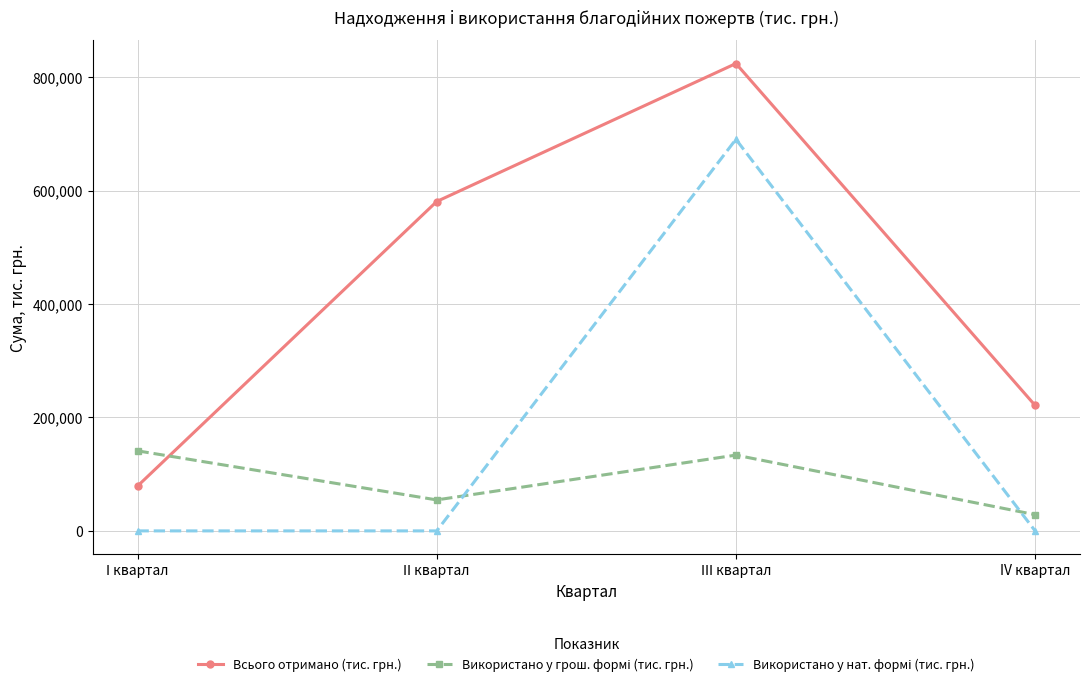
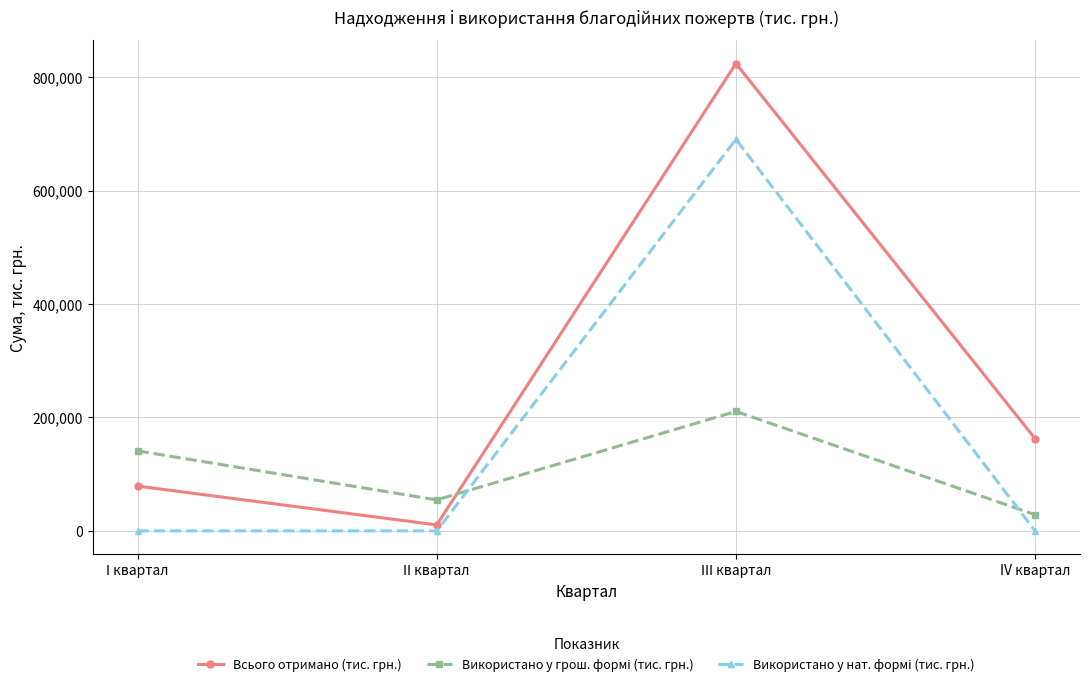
  {
    "Всього отримано (тис. грн.)": {
      "І квартал": "80,000",
-     "ІІ квартал": "580,000",
+     "ІІ квартал": "10,000",
      "ІІІ квартал": "820,000",
-     "IV квартал": "220,000"
+     "IV квартал": "160,000"
    },
    "Використано у грош. формі (тис. грн.)": {
      "І квартал": "140,000",
      "ІІ квартал": "50,000",
-     "ІІІ квартал": "130,000",
+     "ІІІ квартал": "210,000",
      "IV квартал": "30,000"
    },
    "Використано у нат. формі (тис. грн.)": {
      "І квартал": "0",
      "ІІ квартал": "0",
      "ІІІ квартал": "690,000",
      "IV квартал": "0"
    }
  }
